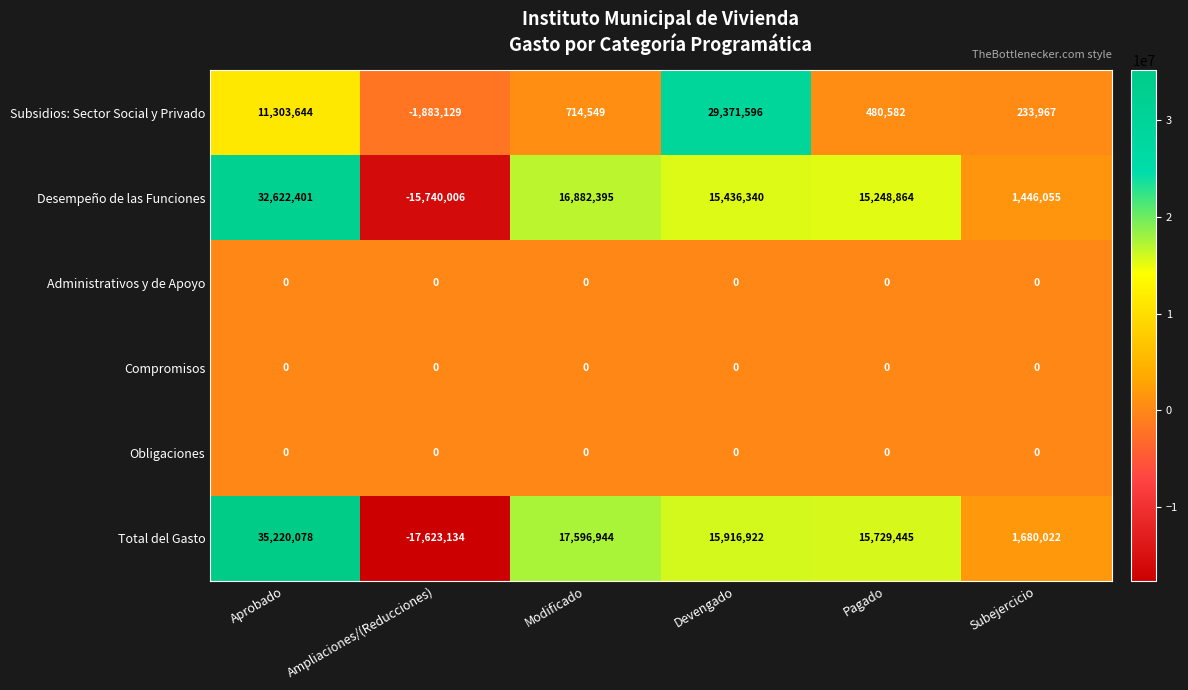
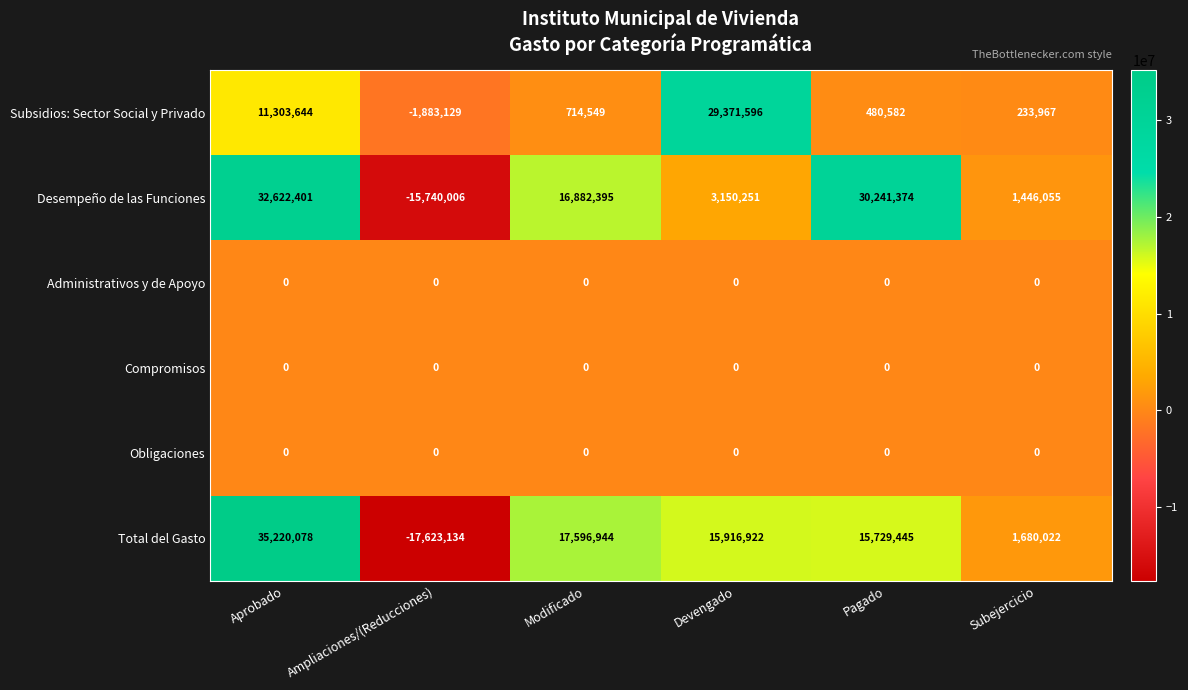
  {
    "Subsidios: Sector Social y Privado": {
      "Aprobado": "11,303,644",
      "Ampliaciones/(Reducciones)": "-1,883,129",
      "Modificado": "714,549",
      "Devengado": "29,371,596",
      "Pagado": "480,582",
      "Subejercicio": "233,967"
    },
    "Desempeño de las Funciones": {
      "Aprobado": "32,622,401",
      "Ampliaciones/(Reducciones)": "-15,740,006",
      "Modificado": "16,882,395",
-     "Devengado": "15,436,340",
-     "Pagado": "15,248,864",
+     "Devengado": "3,150,251",
+     "Pagado": "30,241,374",
      "Subejercicio": "1,446,055"
    },
    "Administrativos y de Apoyo": {
      "Aprobado": "0",
      "Ampliaciones/(Reducciones)": "0",
      "Modificado": "0",
      "Devengado": "0",
      "Pagado": "0",
      "Subejercicio": "0"
    },
    "Compromisos": {
      "Aprobado": "0",
      "Ampliaciones/(Reducciones)": "0",
      "Modificado": "0",
      "Devengado": "0",
      "Pagado": "0",
      "Subejercicio": "0"
    },
    "Obligaciones": {
      "Aprobado": "0",
      "Ampliaciones/(Reducciones)": "0",
      "Modificado": "0",
      "Devengado": "0",
      "Pagado": "0",
      "Subejercicio": "0"
    },
    "Total del Gasto": {
      "Aprobado": "35,220,078",
      "Ampliaciones/(Reducciones)": "-17,623,134",
      "Modificado": "17,596,944",
      "Devengado": "15,916,922",
      "Pagado": "15,729,445",
      "Subejercicio": "1,680,022"
    }
  }
